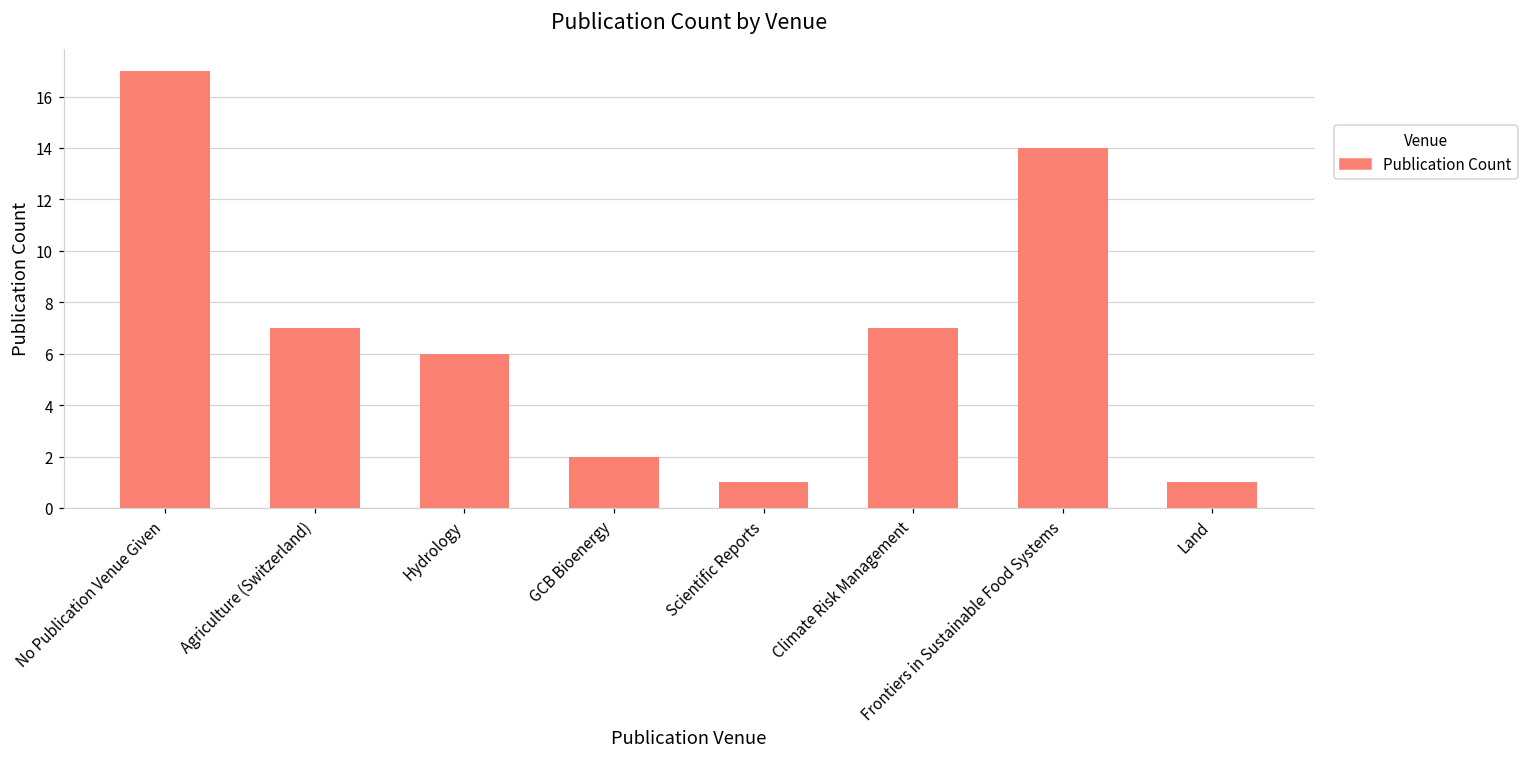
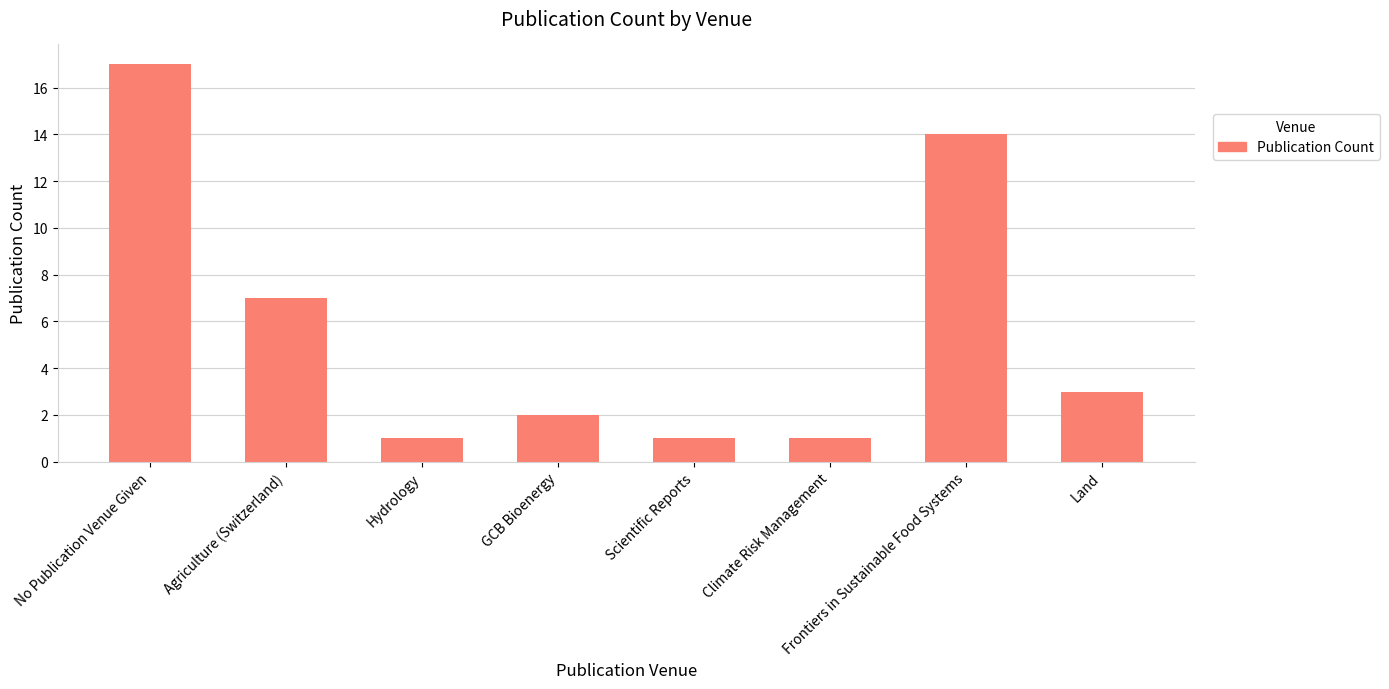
  {
    "No Publication Venue Given": 17,
    "Agriculture (Switzerland)": 7,
-   "Hydrology": 6,
+   "Hydrology": 1,
    "GCB Bioenergy": 2,
    "Scientific Reports": 1,
-   "Climate Risk Management": 7,
+   "Climate Risk Management": 1,
    "Frontiers in Sustainable Food Systems": 14,
-   "Land": 1
+   "Land": 3
  }
